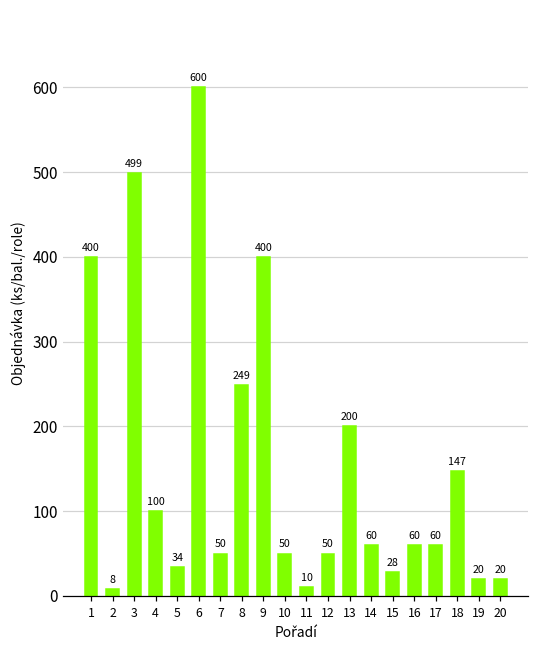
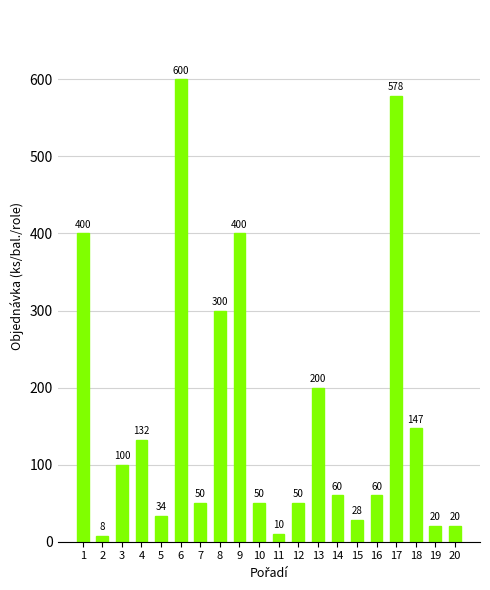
  {
    "1": 400,
    "2": 8,
-   "3": 499,
-   "4": 100,
+   "3": 100,
+   "4": 132,
    "5": 34,
    "6": 600,
    "7": 50,
-   "8": 249,
+   "8": 300,
    "9": 400,
    "10": 50,
    "11": 10,
    "12": 50,
    "13": 200,
    "14": 60,
    "15": 28,
    "16": 60,
-   "17": 60,
+   "17": 578,
    "18": 147,
    "19": 20,
    "20": 20
  }
